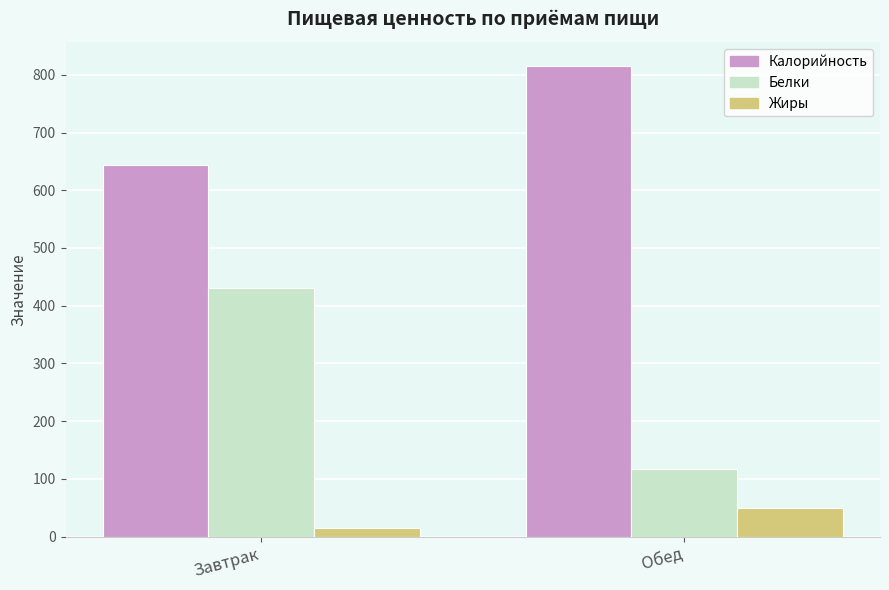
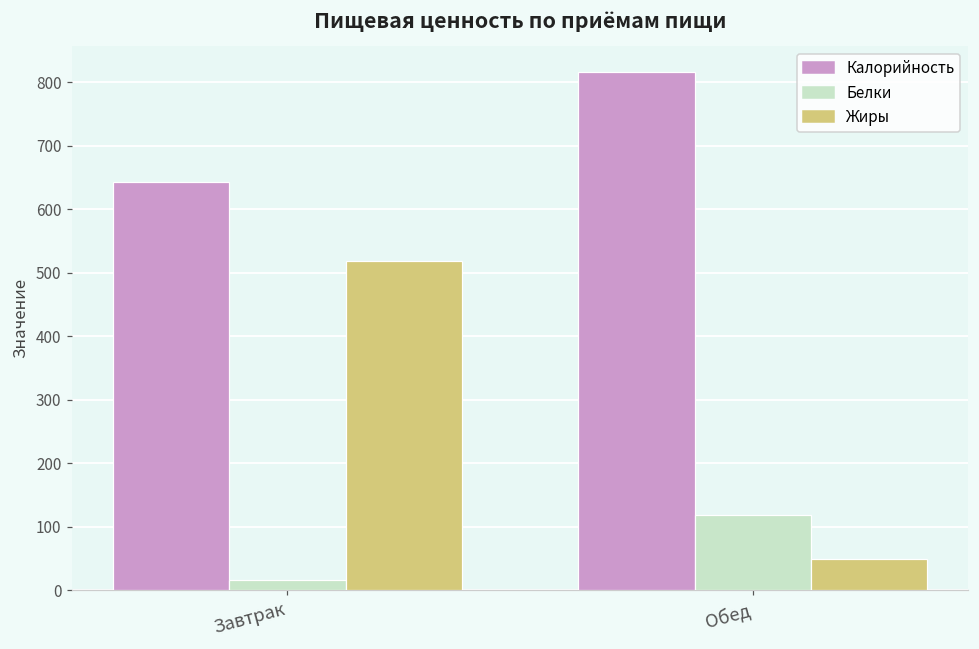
  {
    "Калорийность": {
      "Завтрак": 640,
      "Обед": 820
    },
    "Белки": {
-     "Завтрак": 430,
+     "Завтрак": 20,
      "Обед": 120
    },
    "Жиры": {
-     "Завтрак": 20,
+     "Завтрак": 520,
      "Обед": 50
    }
  }
